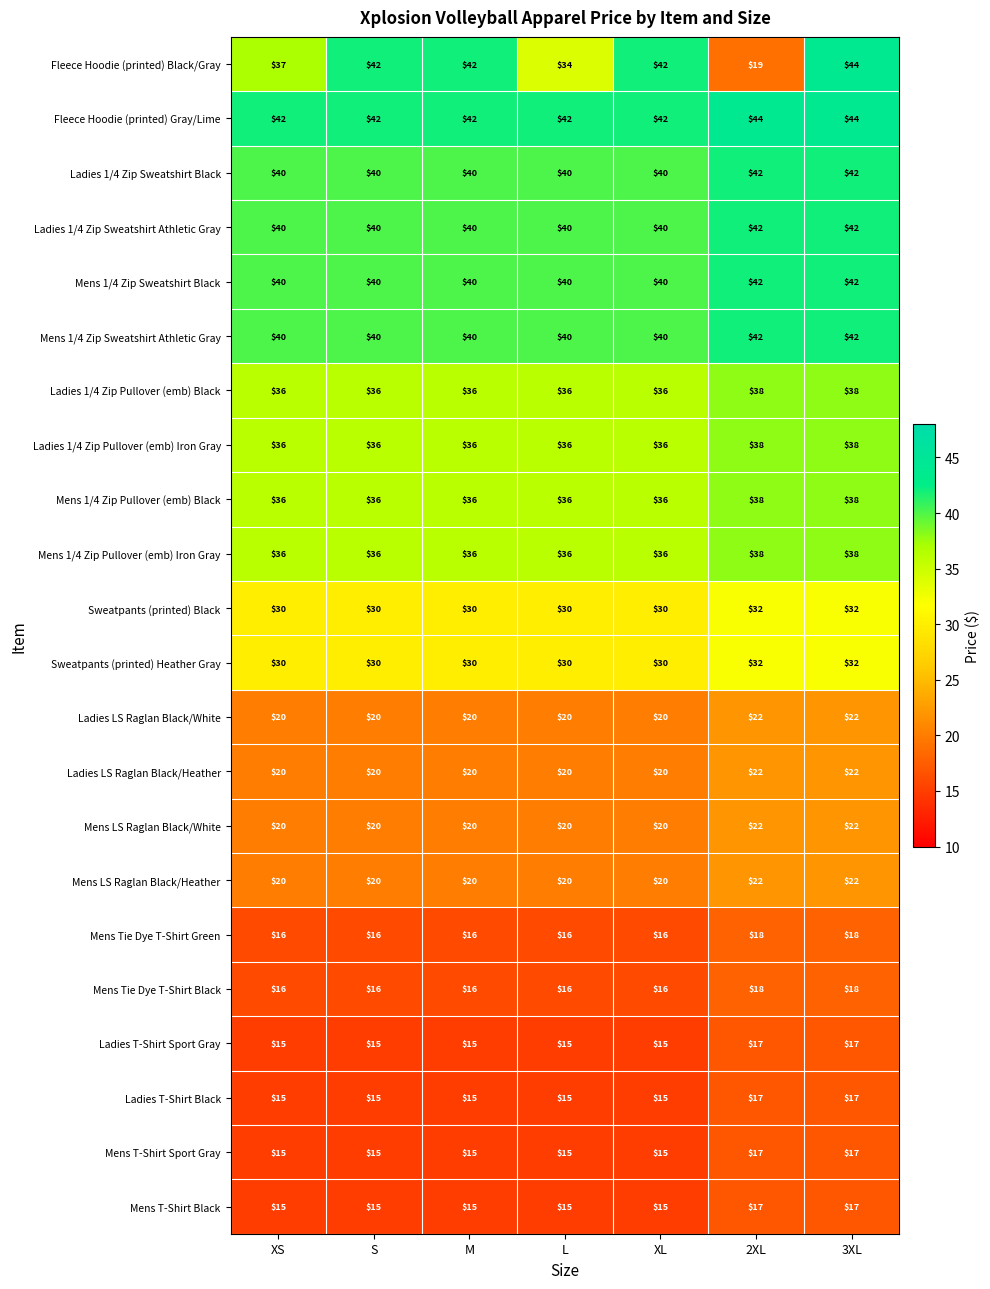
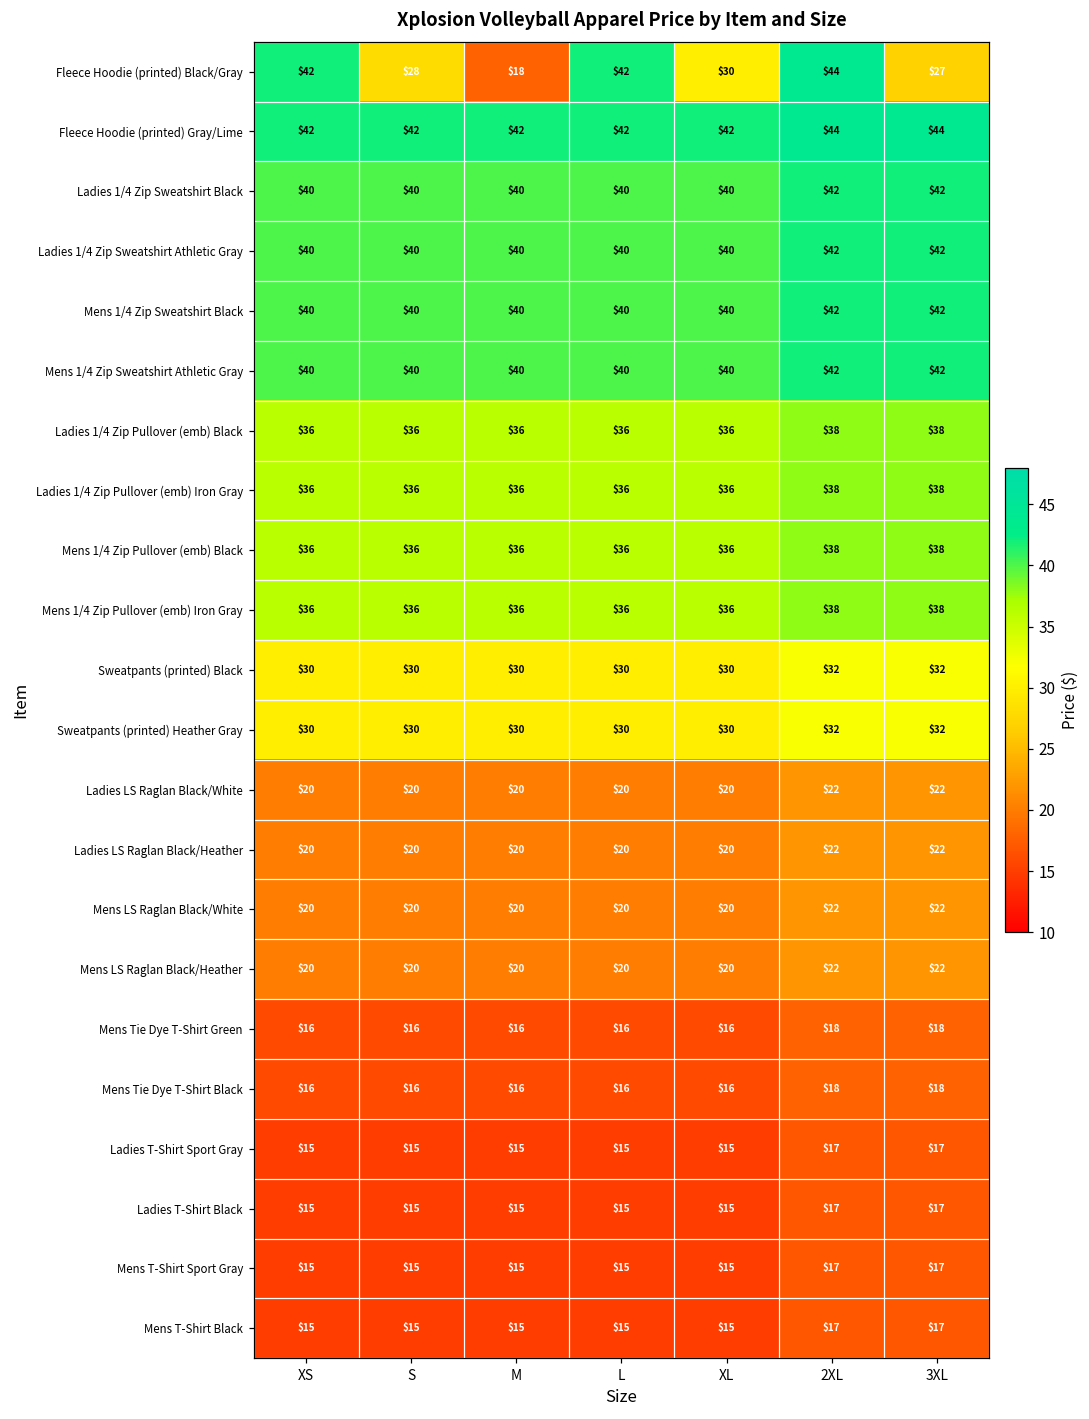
  {
    "Fleece Hoodie (printed) Black/Gray": {
-     "XS": "$37",
-     "S": "$42",
-     "M": "$42",
-     "L": "$34",
-     "XL": "$42",
-     "2XL": "$19",
-     "3XL": "$44"
+     "XS": "$42",
+     "S": "$28",
+     "M": "$18",
+     "L": "$42",
+     "XL": "$30",
+     "2XL": "$44",
+     "3XL": "$27"
    },
    "Fleece Hoodie (printed) Gray/Lime": {
      "XS": "$42",
      "S": "$42",
      "M": "$42",
      "L": "$42",
      "XL": "$42",
      "2XL": "$44",
      "3XL": "$44"
    },
    "Ladies 1/4 Zip Sweatshirt Black": {
      "XS": "$40",
      "S": "$40",
      "M": "$40",
      "L": "$40",
      "XL": "$40",
      "2XL": "$42",
      "3XL": "$42"
    },
    "Ladies 1/4 Zip Sweatshirt Athletic Gray": {
      "XS": "$40",
      "S": "$40",
      "M": "$40",
      "L": "$40",
      "XL": "$40",
      "2XL": "$42",
      "3XL": "$42"
    },
    "Mens 1/4 Zip Sweatshirt Black": {
      "XS": "$40",
      "S": "$40",
      "M": "$40",
      "L": "$40",
      "XL": "$40",
      "2XL": "$42",
      "3XL": "$42"
    },
    "Mens 1/4 Zip Sweatshirt Athletic Gray": {
      "XS": "$40",
      "S": "$40",
      "M": "$40",
      "L": "$40",
      "XL": "$40",
      "2XL": "$42",
      "3XL": "$42"
    },
    "Ladies 1/4 Zip Pullover (emb) Black": {
      "XS": "$36",
      "S": "$36",
      "M": "$36",
      "L": "$36",
      "XL": "$36",
      "2XL": "$38",
      "3XL": "$38"
    },
    "Ladies 1/4 Zip Pullover (emb) Iron Gray": {
      "XS": "$36",
      "S": "$36",
      "M": "$36",
      "L": "$36",
      "XL": "$36",
      "2XL": "$38",
      "3XL": "$38"
    },
    "Mens 1/4 Zip Pullover (emb) Black": {
      "XS": "$36",
      "S": "$36",
      "M": "$36",
      "L": "$36",
      "XL": "$36",
      "2XL": "$38",
      "3XL": "$38"
    },
    "Mens 1/4 Zip Pullover (emb) Iron Gray": {
      "XS": "$36",
      "S": "$36",
      "M": "$36",
      "L": "$36",
      "XL": "$36",
      "2XL": "$38",
      "3XL": "$38"
    },
    "Sweatpants (printed) Black": {
      "XS": "$30",
      "S": "$30",
      "M": "$30",
      "L": "$30",
      "XL": "$30",
      "2XL": "$32",
      "3XL": "$32"
    },
    "Sweatpants (printed) Heather Gray": {
      "XS": "$30",
      "S": "$30",
      "M": "$30",
      "L": "$30",
      "XL": "$30",
      "2XL": "$32",
      "3XL": "$32"
    },
    "Ladies LS Raglan Black/White": {
      "XS": "$20",
      "S": "$20",
      "M": "$20",
      "L": "$20",
      "XL": "$20",
      "2XL": "$22",
      "3XL": "$22"
    },
    "Ladies LS Raglan Black/Heather": {
      "XS": "$20",
      "S": "$20",
      "M": "$20",
      "L": "$20",
      "XL": "$20",
      "2XL": "$22",
      "3XL": "$22"
    },
    "Mens LS Raglan Black/White": {
      "XS": "$20",
      "S": "$20",
      "M": "$20",
      "L": "$20",
      "XL": "$20",
      "2XL": "$22",
      "3XL": "$22"
    },
    "Mens LS Raglan Black/Heather": {
      "XS": "$20",
      "S": "$20",
      "M": "$20",
      "L": "$20",
      "XL": "$20",
      "2XL": "$22",
      "3XL": "$22"
    },
    "Mens Tie Dye T-Shirt Green": {
      "XS": "$16",
      "S": "$16",
      "M": "$16",
      "L": "$16",
      "XL": "$16",
      "2XL": "$18",
      "3XL": "$18"
    },
    "Mens Tie Dye T-Shirt Black": {
      "XS": "$16",
      "S": "$16",
      "M": "$16",
      "L": "$16",
      "XL": "$16",
      "2XL": "$18",
      "3XL": "$18"
    },
    "Ladies T-Shirt Sport Gray": {
      "XS": "$15",
      "S": "$15",
      "M": "$15",
      "L": "$15",
      "XL": "$15",
      "2XL": "$17",
      "3XL": "$17"
    },
    "Ladies T-Shirt Black": {
      "XS": "$15",
      "S": "$15",
      "M": "$15",
      "L": "$15",
      "XL": "$15",
      "2XL": "$17",
      "3XL": "$17"
    },
    "Mens T-Shirt Sport Gray": {
      "XS": "$15",
      "S": "$15",
      "M": "$15",
      "L": "$15",
      "XL": "$15",
      "2XL": "$17",
      "3XL": "$17"
    },
    "Mens T-Shirt Black": {
      "XS": "$15",
      "S": "$15",
      "M": "$15",
      "L": "$15",
      "XL": "$15",
      "2XL": "$17",
      "3XL": "$17"
    }
  }
